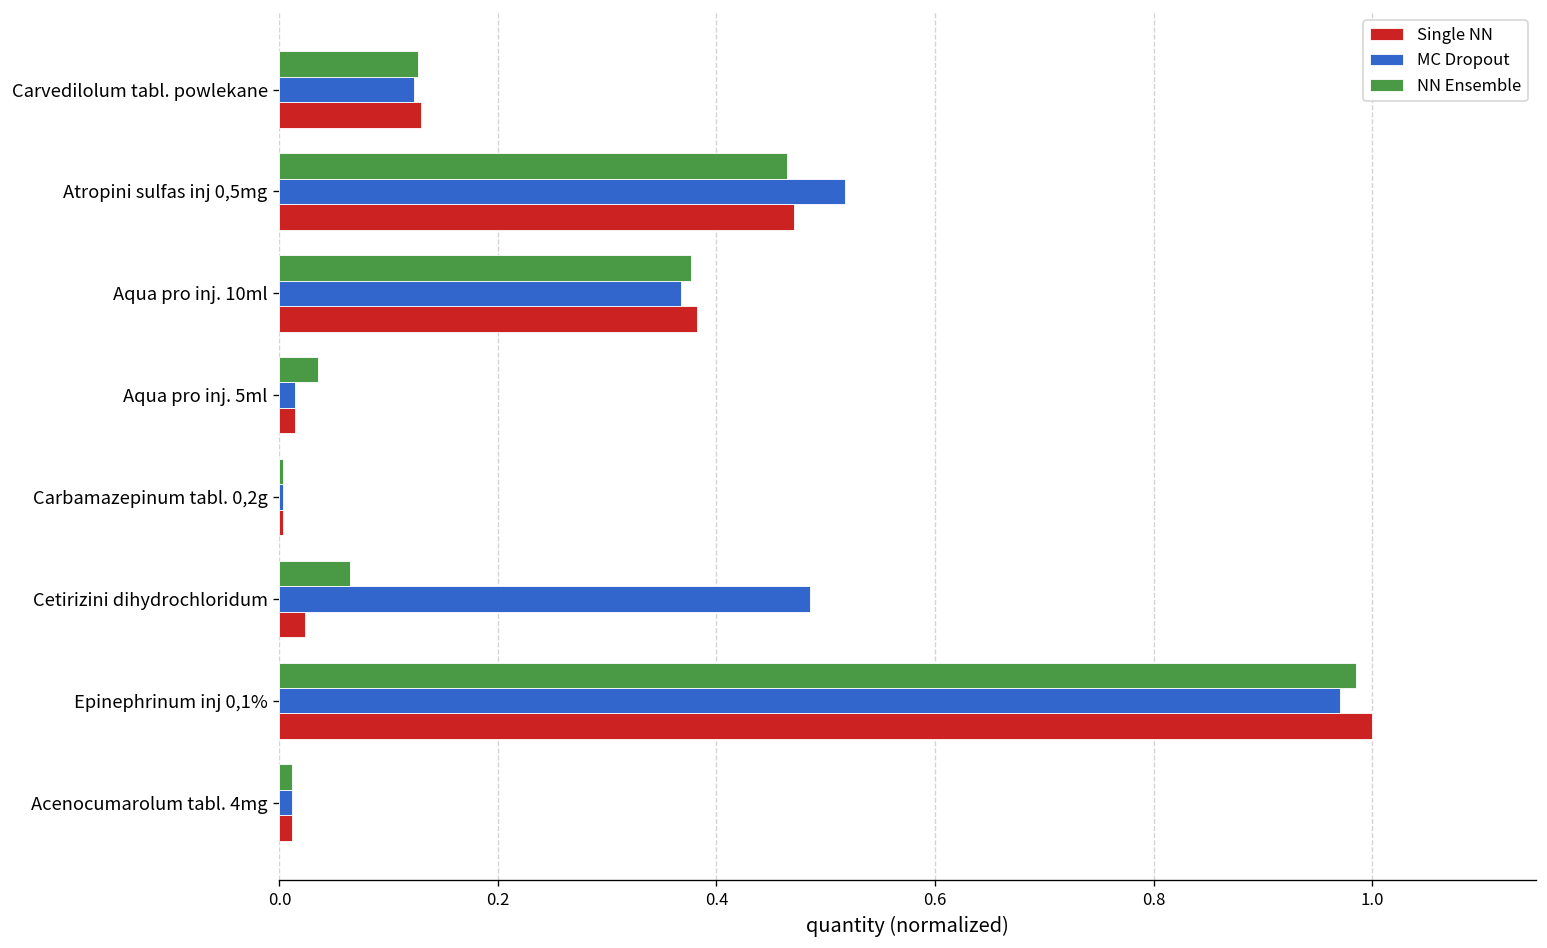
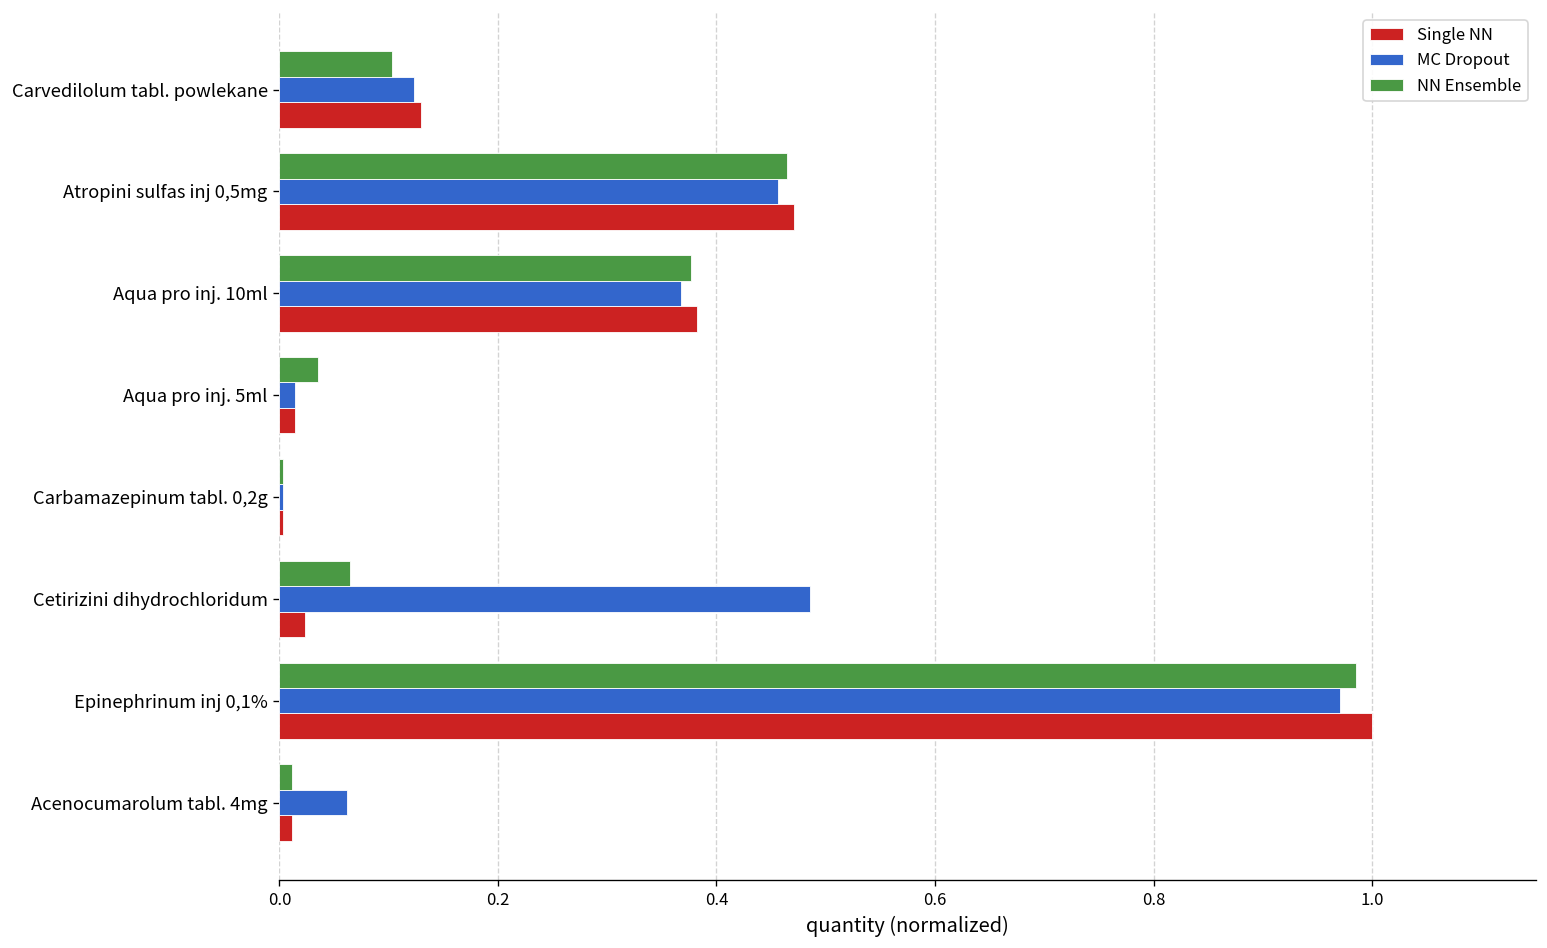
  {
    "Single NN": {
      "Carvedilolum tabl. powlekane": 0.13,
      "Atropini sulfas inj 0,5mg": 0.47,
      "Aqua pro inj. 10ml": 0.38,
      "Aqua pro inj. 5ml": 0.01,
      "Carbamazepinum tabl. 0,2g": 0.00,
      "Cetirizini dihydrochloridum": 0.02,
      "Epinephrinum inj 0,1%": 1.00,
      "Acenocumarolum tabl. 4mg": 0.01
    },
    "MC Dropout": {
      "Carvedilolum tabl. powlekane": 0.12,
-     "Atropini sulfas inj 0,5mg": 0.52,
+     "Atropini sulfas inj 0,5mg": 0.46,
      "Aqua pro inj. 10ml": 0.37,
      "Aqua pro inj. 5ml": 0.01,
      "Carbamazepinum tabl. 0,2g": 0.00,
      "Cetirizini dihydrochloridum": 0.49,
      "Epinephrinum inj 0,1%": 0.97,
-     "Acenocumarolum tabl. 4mg": 0.01
+     "Acenocumarolum tabl. 4mg": 0.06
    },
    "NN Ensemble": {
-     "Carvedilolum tabl. powlekane": 0.13,
+     "Carvedilolum tabl. powlekane": 0.10,
      "Atropini sulfas inj 0,5mg": 0.46,
      "Aqua pro inj. 10ml": 0.38,
      "Aqua pro inj. 5ml": 0.04,
      "Carbamazepinum tabl. 0,2g": 0.00,
      "Cetirizini dihydrochloridum": 0.06,
      "Epinephrinum inj 0,1%": 0.99,
      "Acenocumarolum tabl. 4mg": 0.01
    }
  }
